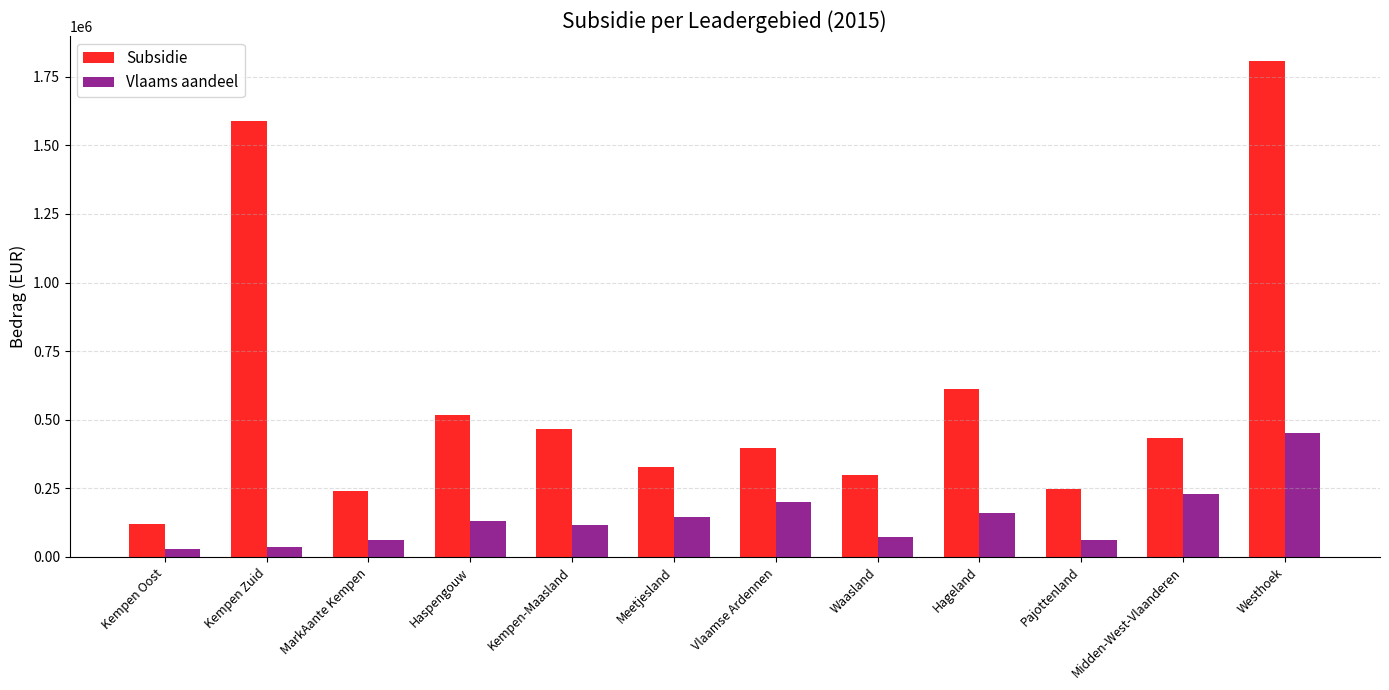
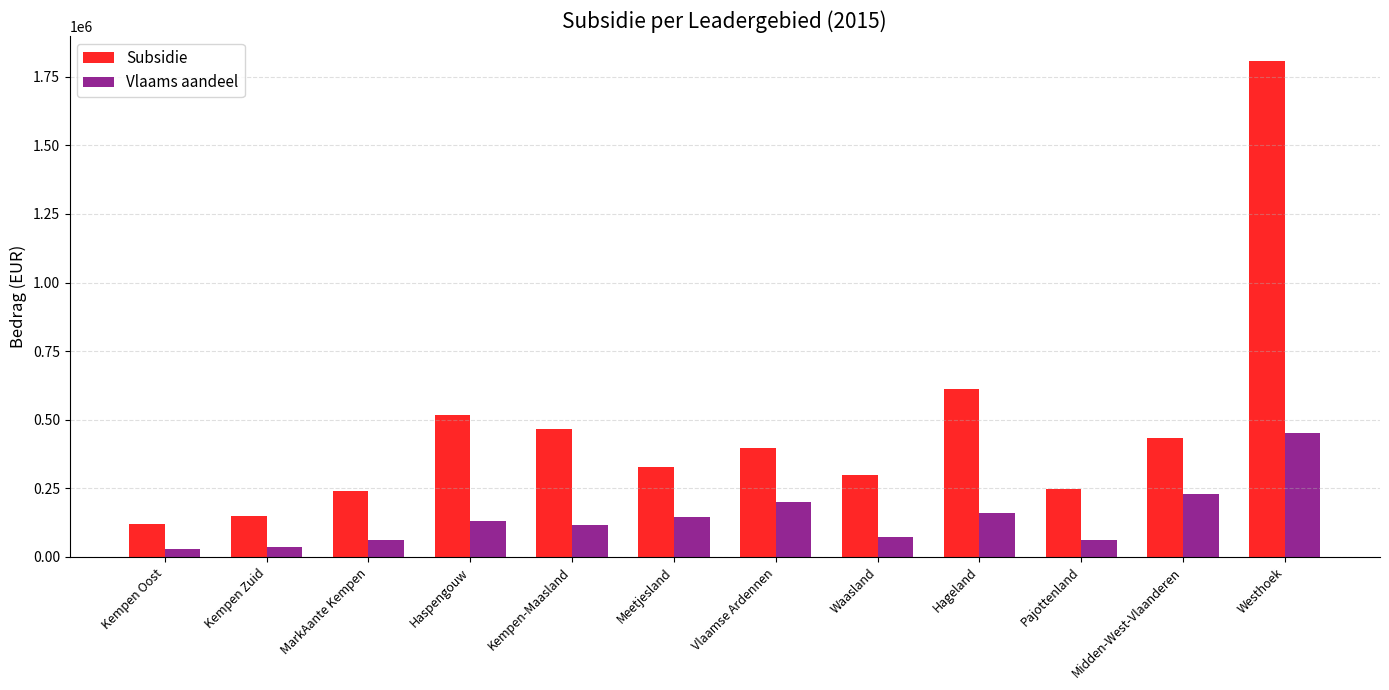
  {
    "Subsidie": {
      "Kempen Oost": 120000,
-     "Kempen Zuid": 1590000,
+     "Kempen Zuid": 150000,
      "MarkAante Kempen": 240000,
      "Haspengouw": 520000,
      "Kempen-Maasland": 470000,
      "Meetjesland": 330000,
      "Vlaamse Ardennen": 400000,
      "Waasland": 300000,
      "Hageland": 610000,
      "Pajottenland": 250000,
      "Midden-West-Vlaanderen": 430000,
      "Westhoek": 1810000
    },
    "Vlaams aandeel": {
      "Kempen Oost": 30000,
      "Kempen Zuid": 40000,
      "MarkAante Kempen": 60000,
      "Haspengouw": 130000,
      "Kempen-Maasland": 120000,
      "Meetjesland": 140000,
      "Vlaamse Ardennen": 200000,
      "Waasland": 70000,
      "Hageland": 160000,
      "Pajottenland": 60000,
      "Midden-West-Vlaanderen": 230000,
      "Westhoek": 450000
    }
  }
